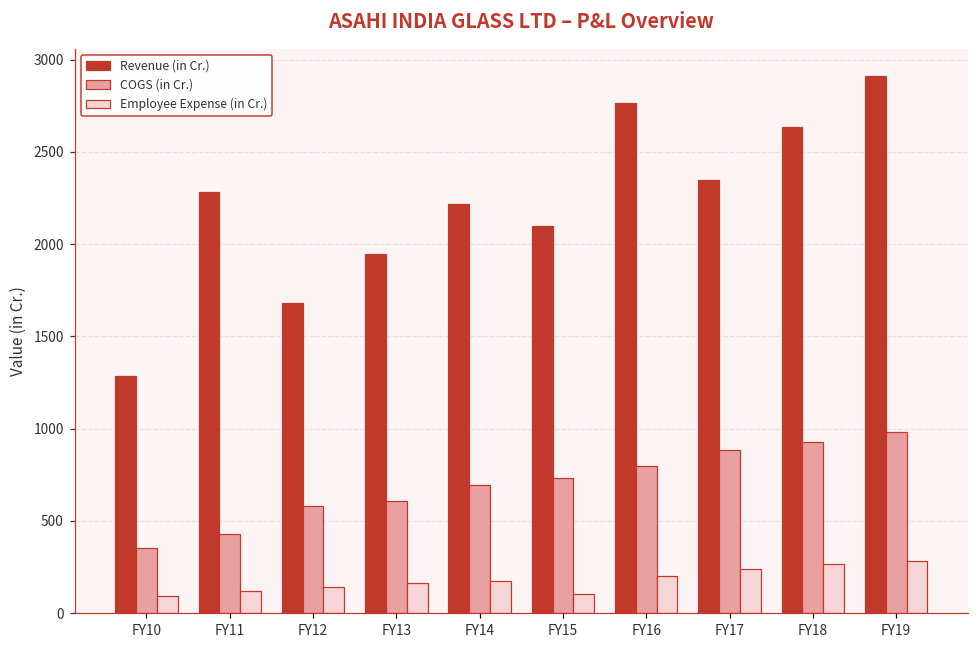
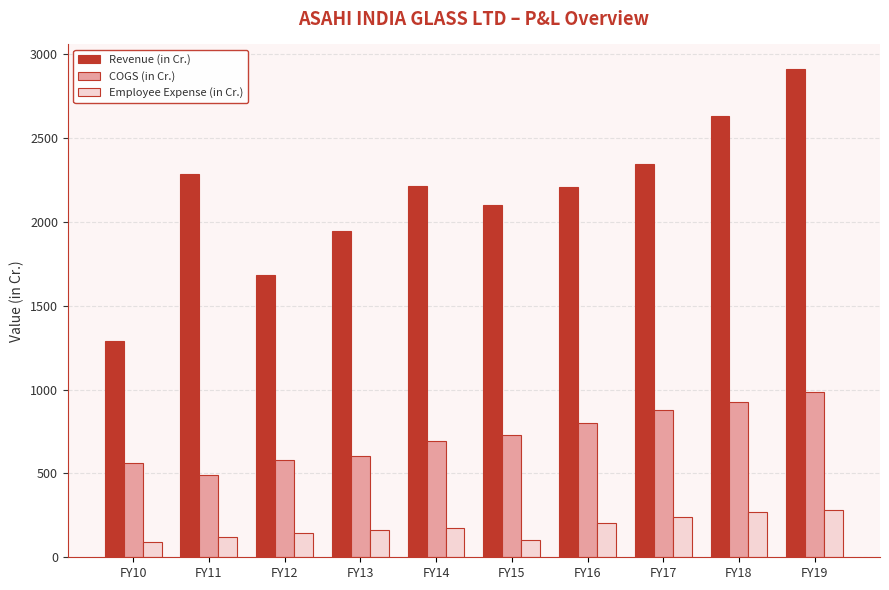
  {
    "Revenue (in Cr.)": {
      "FY10": 1290,
      "FY11": 2280,
      "FY12": 1680,
      "FY13": 1940,
      "FY14": 2220,
      "FY15": 2100,
-     "FY16": 2770,
+     "FY16": 2210,
      "FY17": 2350,
      "FY18": 2630,
      "FY19": 2910
    },
    "COGS (in Cr.)": {
-     "FY10": 350,
-     "FY11": 430,
+     "FY10": 560,
+     "FY11": 490,
      "FY12": 580,
      "FY13": 610,
      "FY14": 690,
      "FY15": 730,
      "FY16": 800,
      "FY17": 880,
      "FY18": 930,
      "FY19": 980
    },
    "Employee Expense (in Cr.)": {
      "FY10": 90,
      "FY11": 120,
      "FY12": 140,
      "FY13": 160,
      "FY14": 180,
      "FY15": 100,
      "FY16": 200,
      "FY17": 240,
      "FY18": 270,
      "FY19": 280
    }
  }
